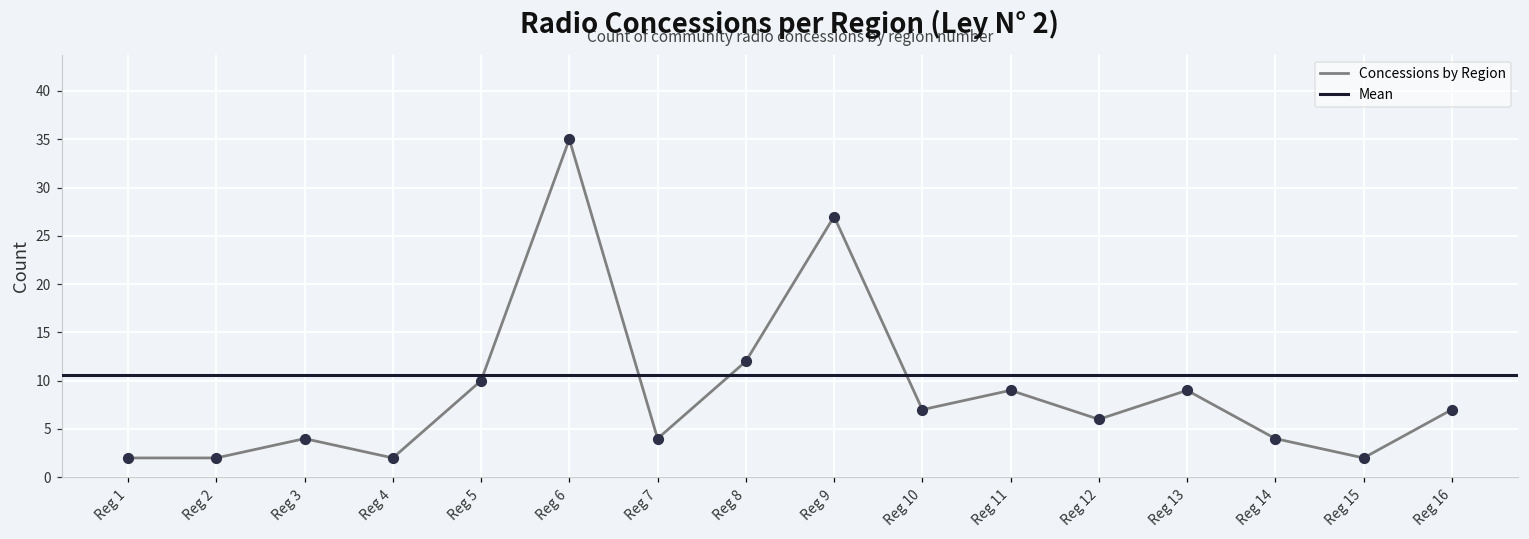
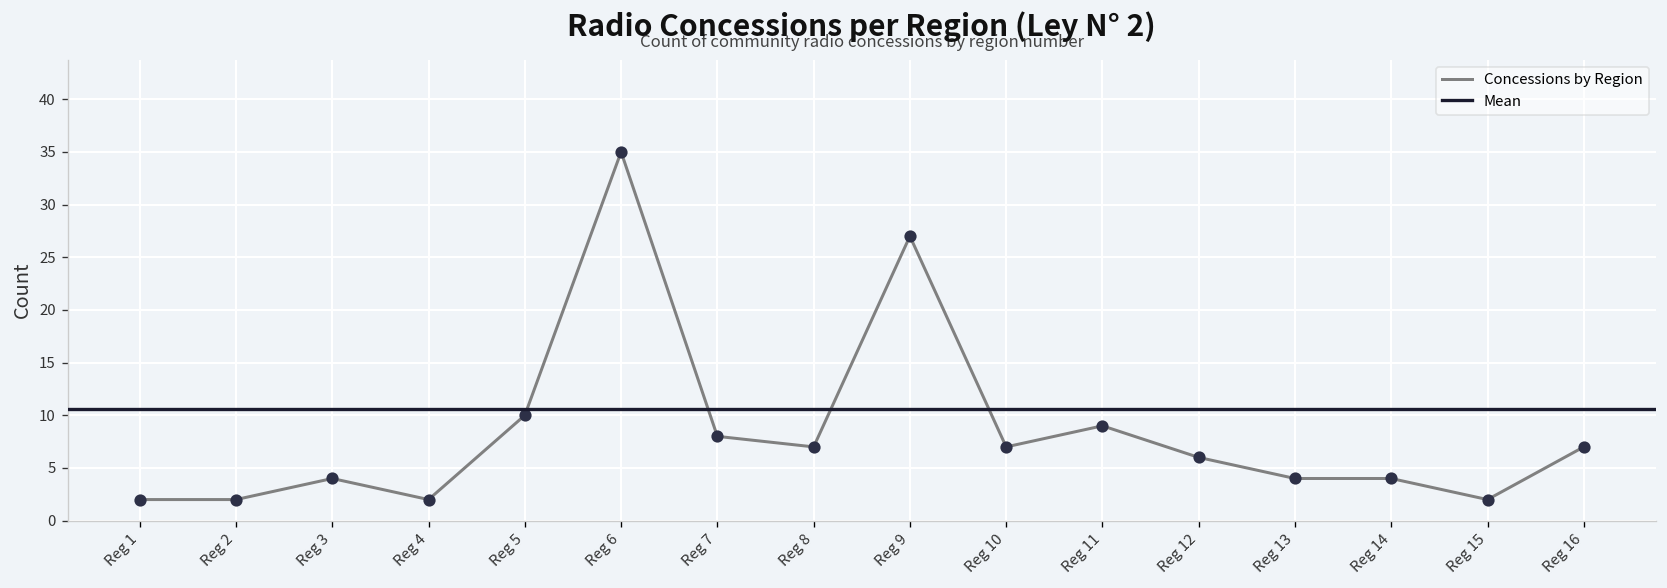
  {
    "Reg 1": 2,
    "Reg 2": 2,
    "Reg 3": 4,
    "Reg 4": 2,
    "Reg 5": 10,
    "Reg 6": 35,
-   "Reg 7": 4,
-   "Reg 8": 12,
+   "Reg 7": 8,
+   "Reg 8": 7,
    "Reg 9": 27,
    "Reg 10": 7,
    "Reg 11": 9,
    "Reg 12": 6,
-   "Reg 13": 9,
+   "Reg 13": 4,
    "Reg 14": 4,
    "Reg 15": 2,
    "Reg 16": 7
  }
